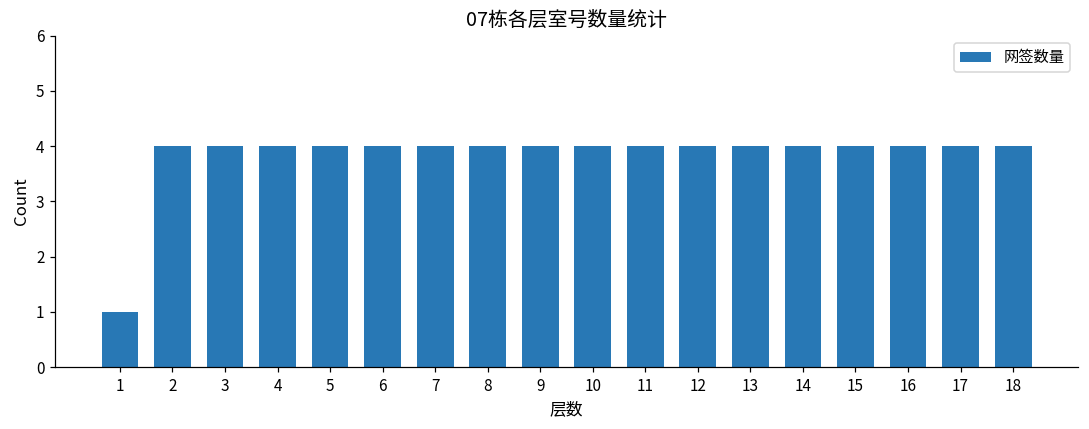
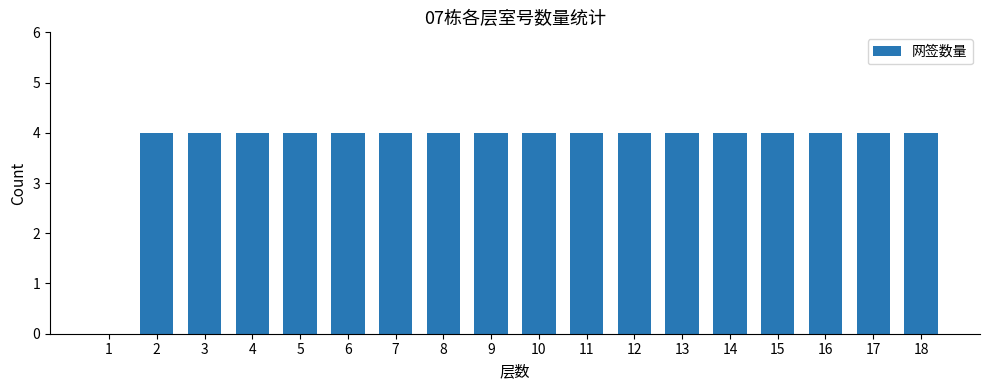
  {
-   "1": 1,
+   "1": 0,
    "2": 4,
    "3": 4,
    "4": 4,
    "5": 4,
    "6": 4,
    "7": 4,
    "8": 4,
    "9": 4,
    "10": 4,
    "11": 4,
    "12": 4,
    "13": 4,
    "14": 4,
    "15": 4,
    "16": 4,
    "17": 4,
    "18": 4
  }
